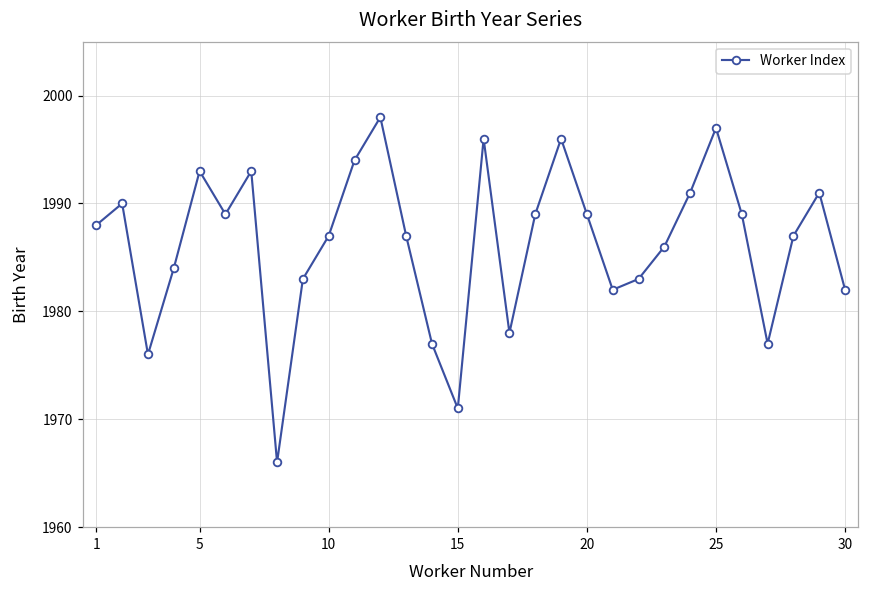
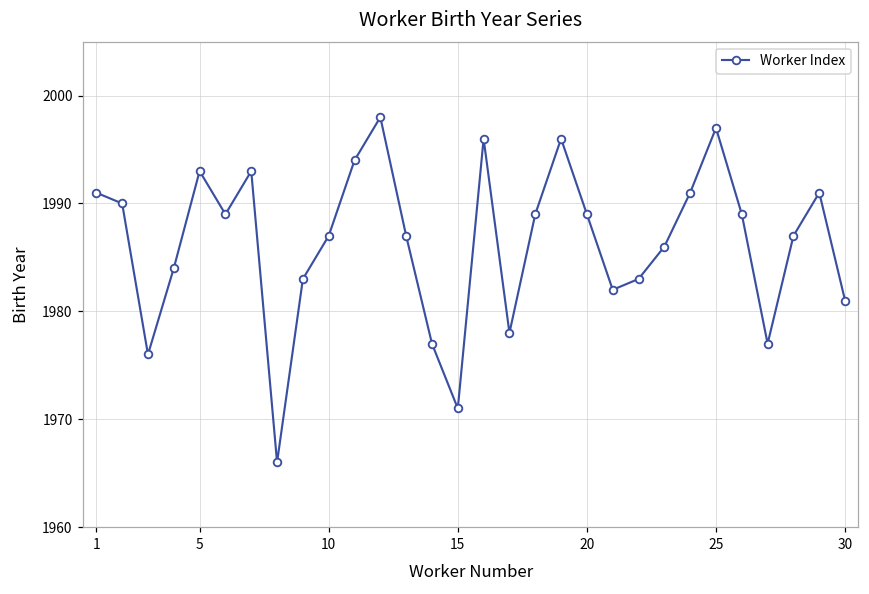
  {
-   "1": 1988,
+   "1": 1991,
    "5": 1993,
    "10": 1987,
    "15": 1971,
    "20": 1989,
    "25": 1997,
-   "30": 1982
+   "30": 1981
  }
